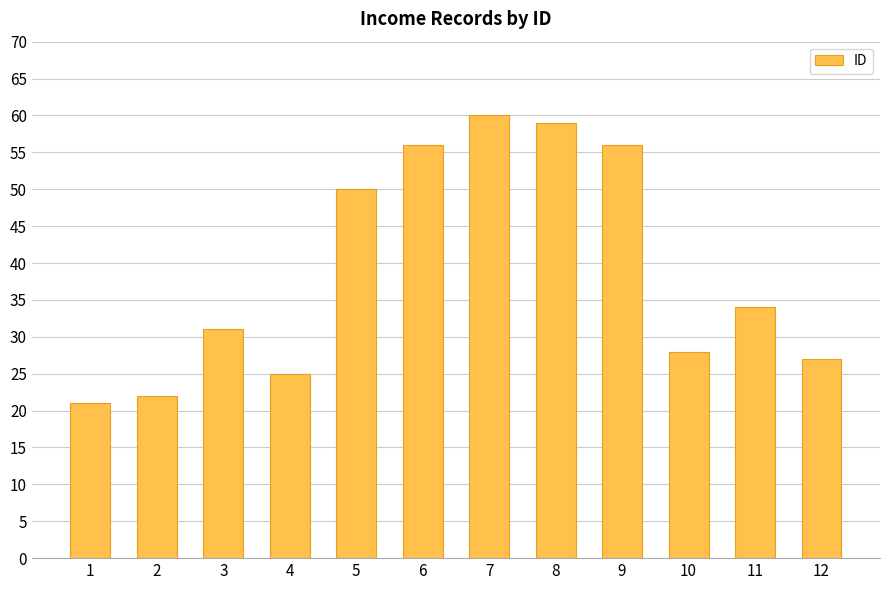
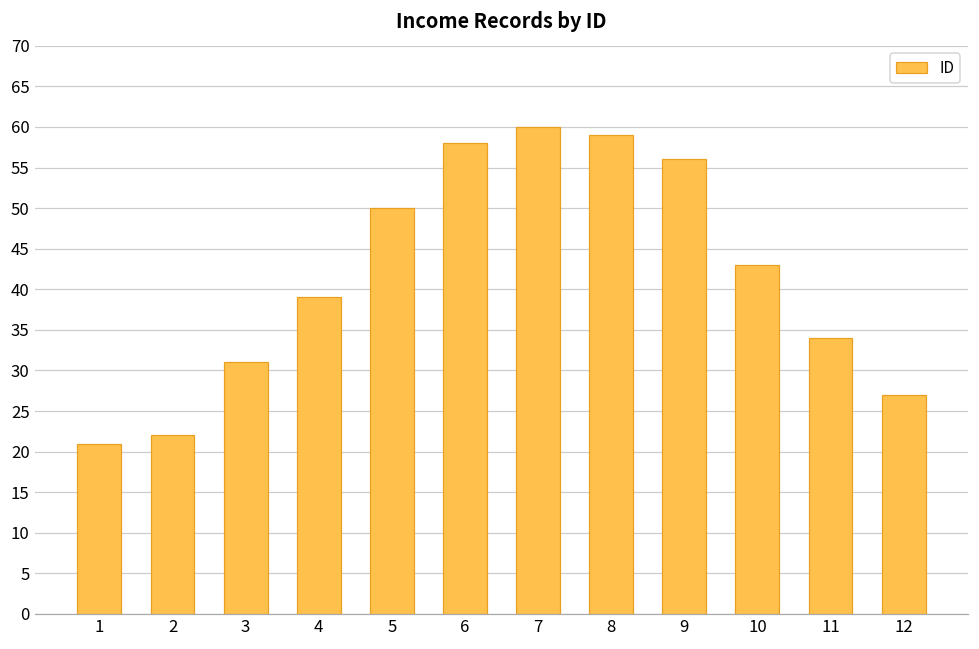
  {
    "1": 21,
    "2": 22,
    "3": 31,
-   "4": 25,
+   "4": 39,
    "5": 50,
-   "6": 56,
+   "6": 58,
    "7": 60,
    "8": 59,
    "9": 56,
-   "10": 28,
+   "10": 43,
    "11": 34,
    "12": 27
  }
